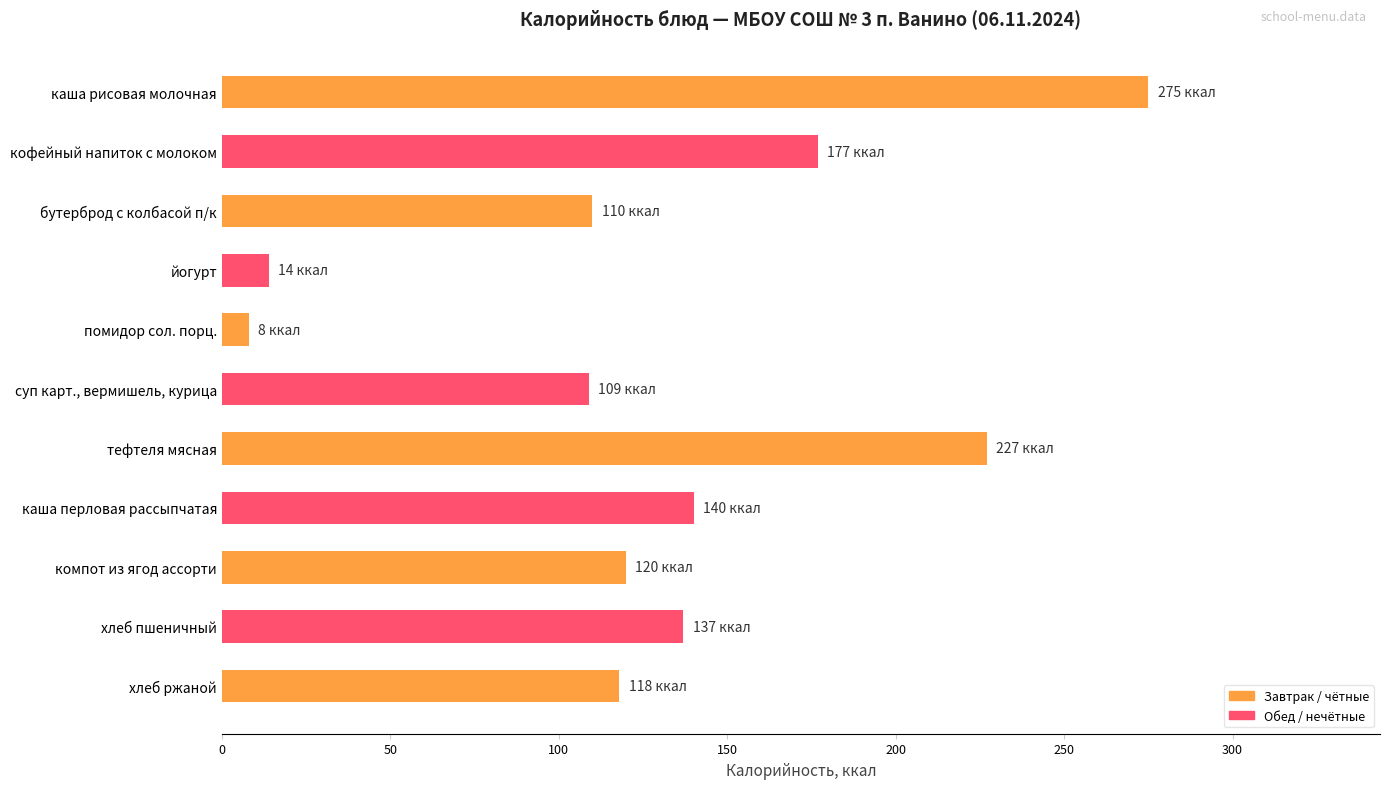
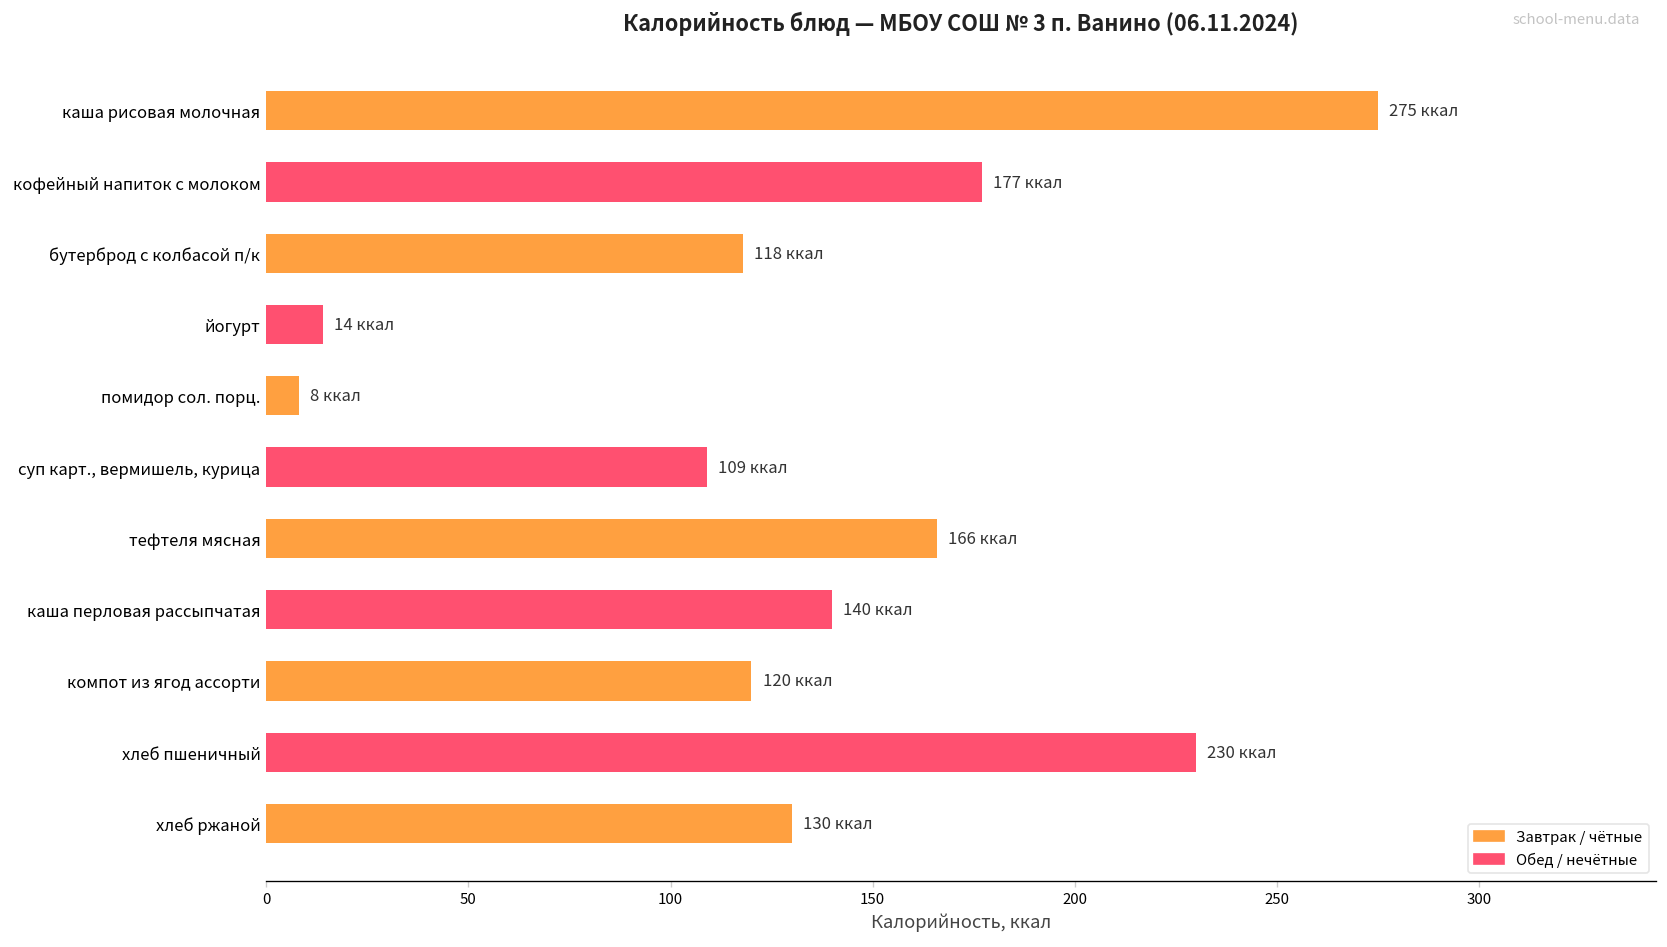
  {
    "каша рисовая молочная": 275,
    "кофейный напиток с молоком": 177,
-   "бутерброд с колбасой п/к": 110,
+   "бутерброд с колбасой п/к": 118,
    "йогурт": 14,
    "помидор сол. порц.": 8,
    "суп карт., вермишель, курица": 109,
-   "тефтеля мясная": 227,
+   "тефтеля мясная": 166,
    "каша перловая рассыпчатая": 140,
    "компот из ягод ассорти": 120,
-   "хлеб пшеничный": 137,
-   "хлеб ржаной": 118
+   "хлеб пшеничный": 230,
+   "хлеб ржаной": 130
  }
